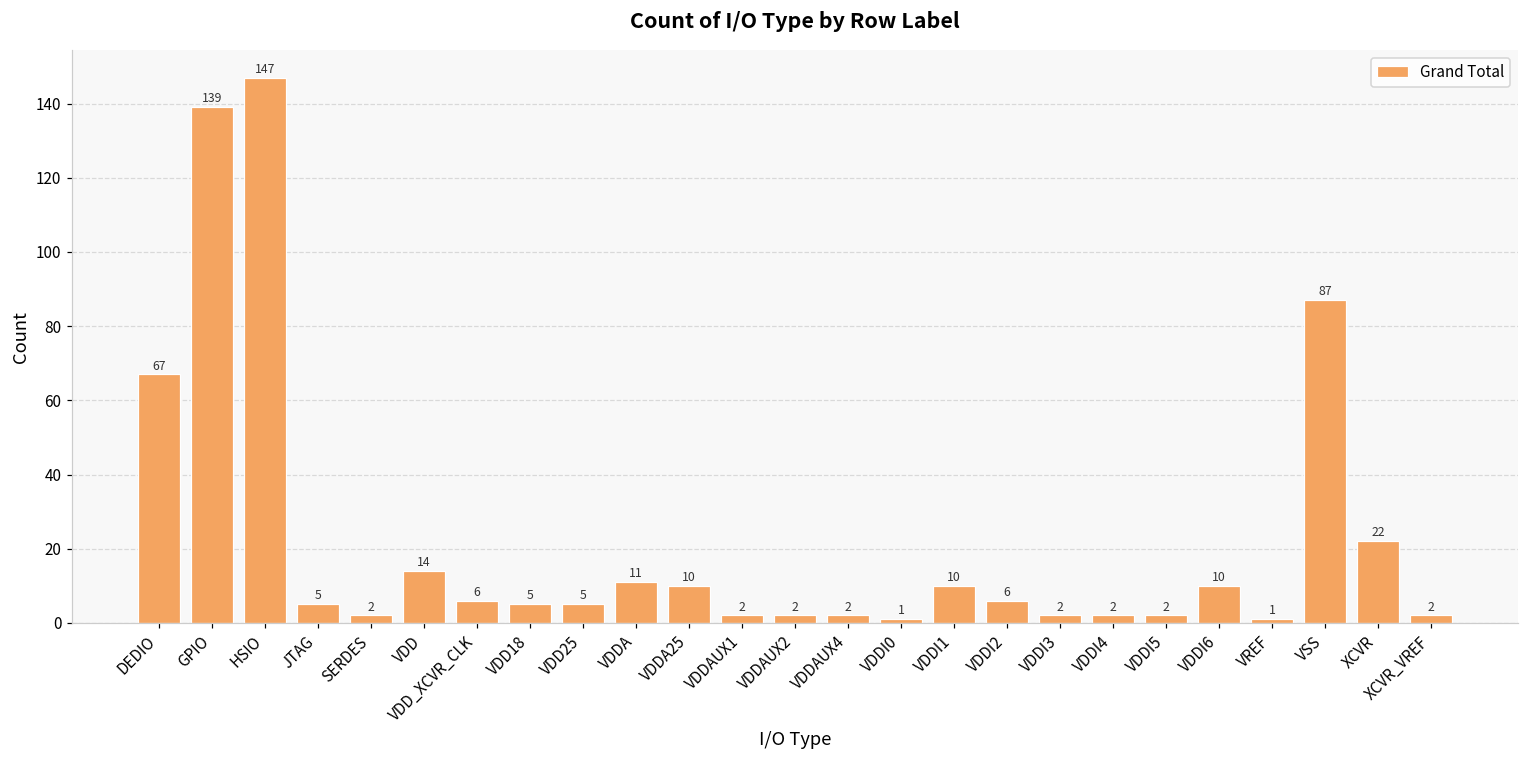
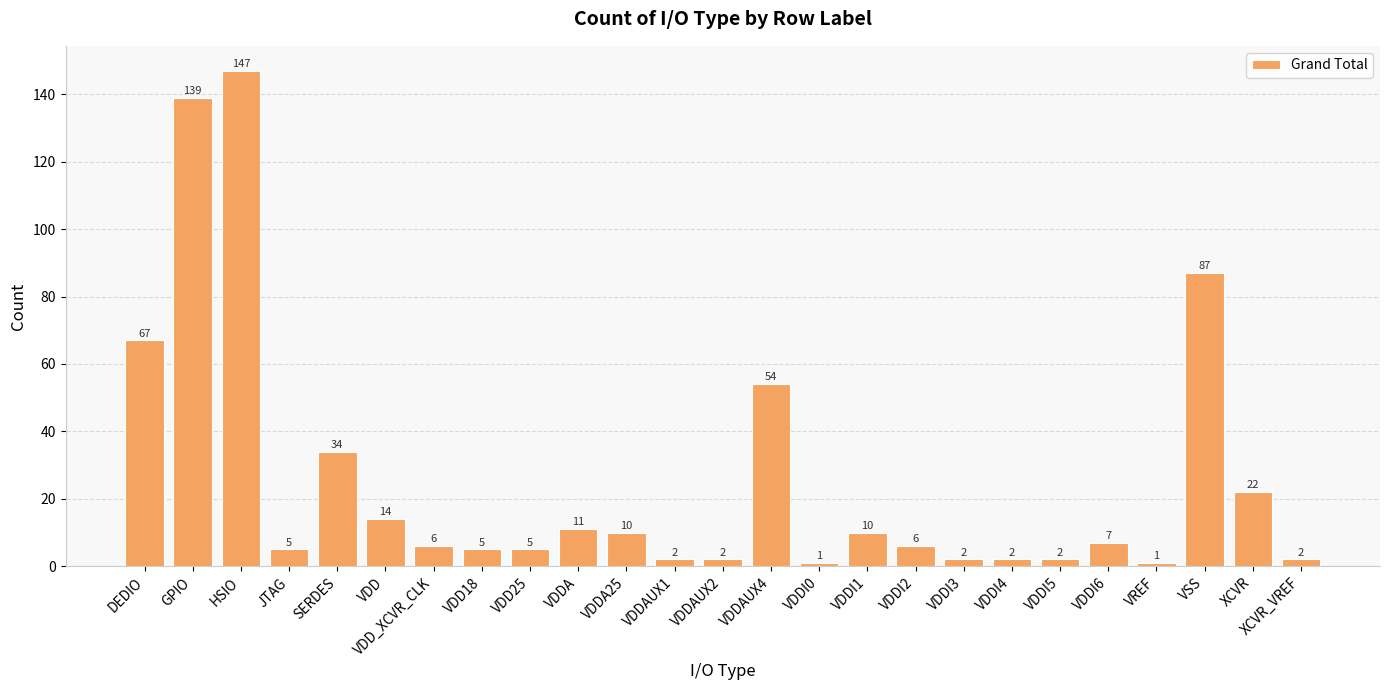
  {
    "DEDIO": 67,
    "GPIO": 139,
    "HSIO": 147,
    "JTAG": 5,
-   "SERDES": 2,
+   "SERDES": 34,
    "VDD": 14,
    "VDD_XCVR_CLK": 6,
    "VDD18": 5,
    "VDD25": 5,
    "VDDA": 11,
    "VDDA25": 10,
    "VDDAUX1": 2,
    "VDDAUX2": 2,
-   "VDDAUX4": 2,
+   "VDDAUX4": 54,
    "VDDI0": 1,
    "VDDI1": 10,
    "VDDI2": 6,
    "VDDI3": 2,
    "VDDI4": 2,
    "VDDI5": 2,
-   "VDDI6": 10,
+   "VDDI6": 7,
    "VREF": 1,
    "VSS": 87,
    "XCVR": 22,
    "XCVR_VREF": 2
  }
